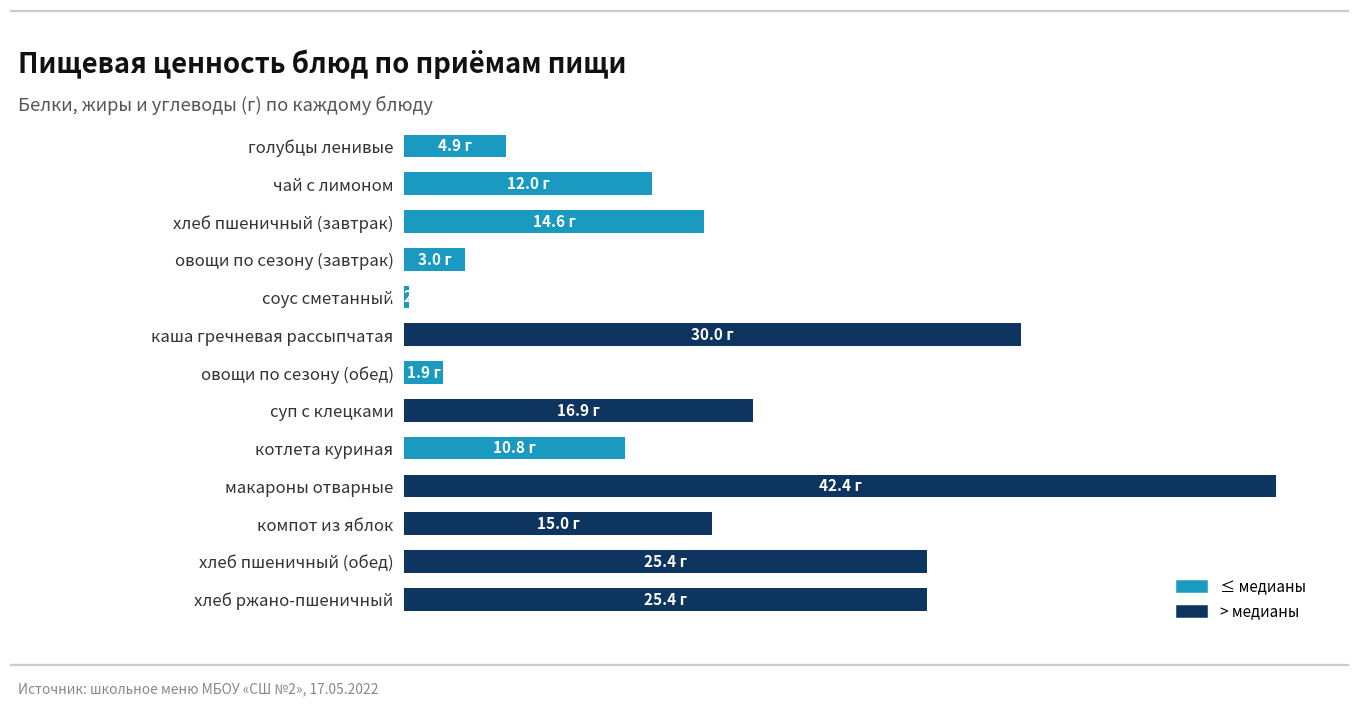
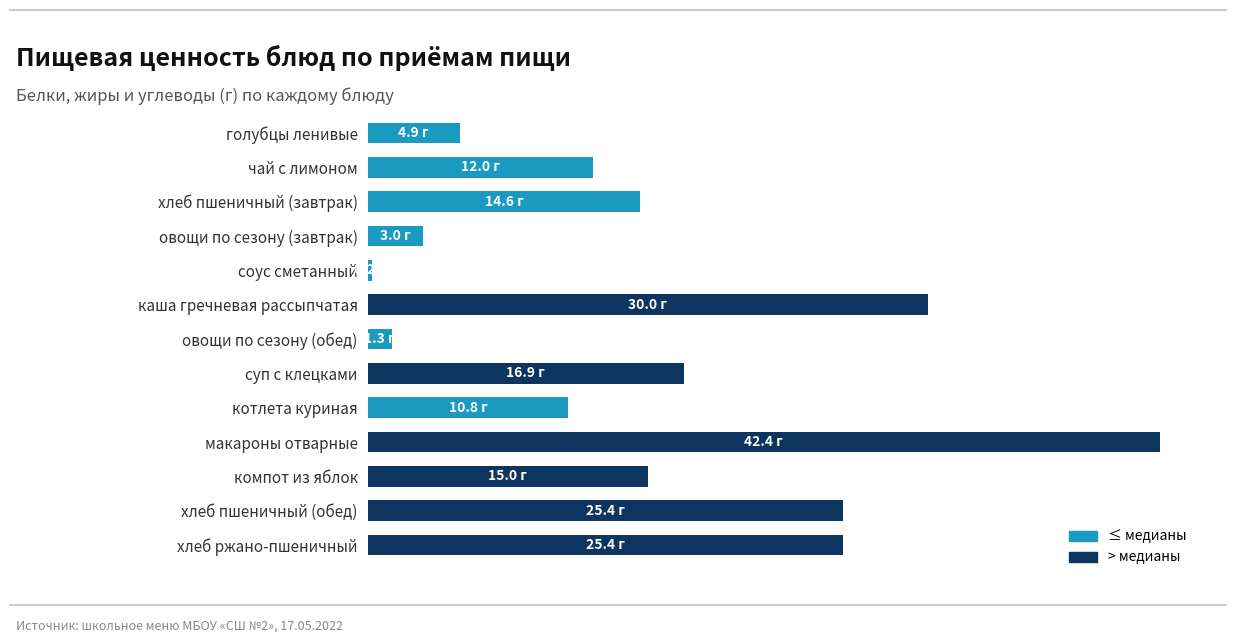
  {
    "голубцы ленивые": 4.9,
    "чай с лимоном": 12.0,
    "хлеб пшеничный (завтрак)": 14.6,
    "овощи по сезону (завтрак)": 3.0,
    "каша гречневая рассыпчатая": 30.0,
-   "овощи по сезону (обед)": 1.9,
+   "овощи по сезону (обед)": 1.3,
    "суп с клецками": 16.9,
    "котлета куриная": 10.8,
    "макароны отварные": 42.4,
    "компот из яблок": 15.0,
    "хлеб пшеничный (обед)": 25.4,
    "хлеб ржано-пшеничный": 25.4
  }
